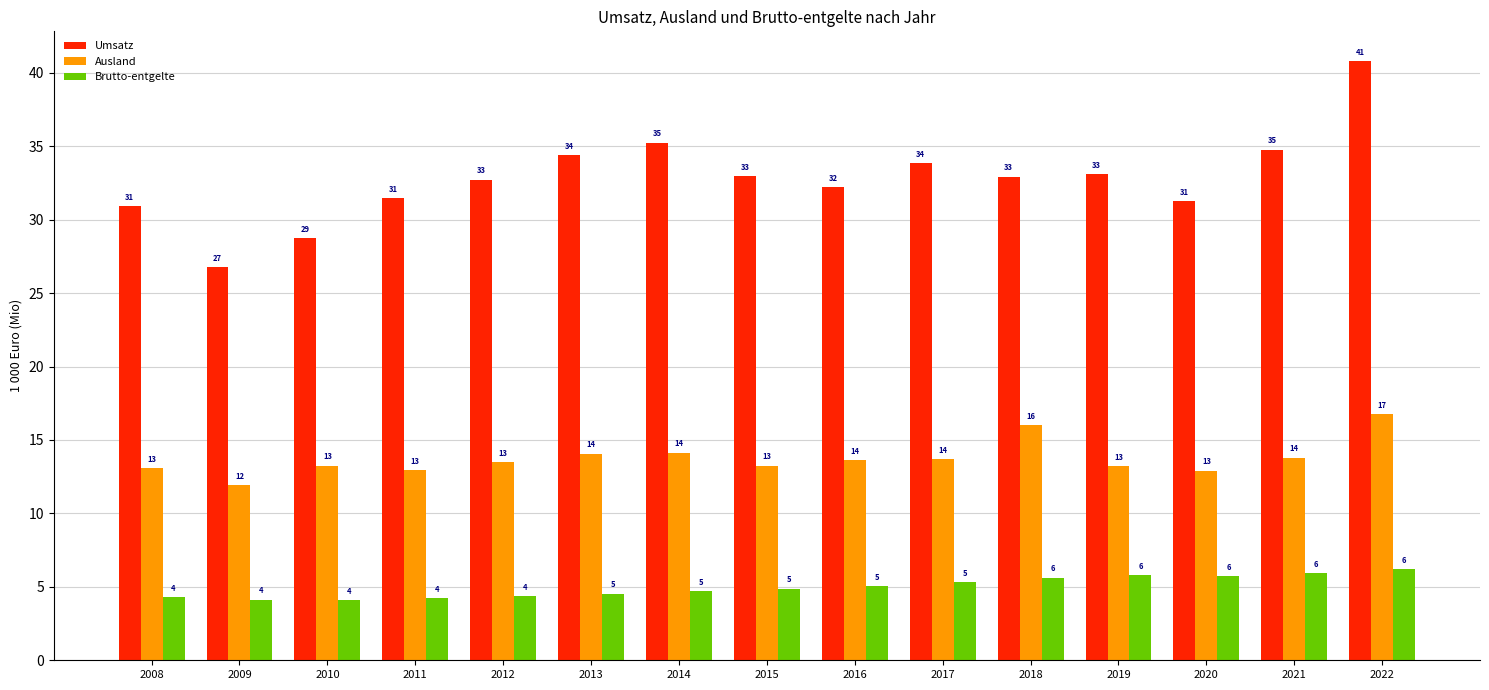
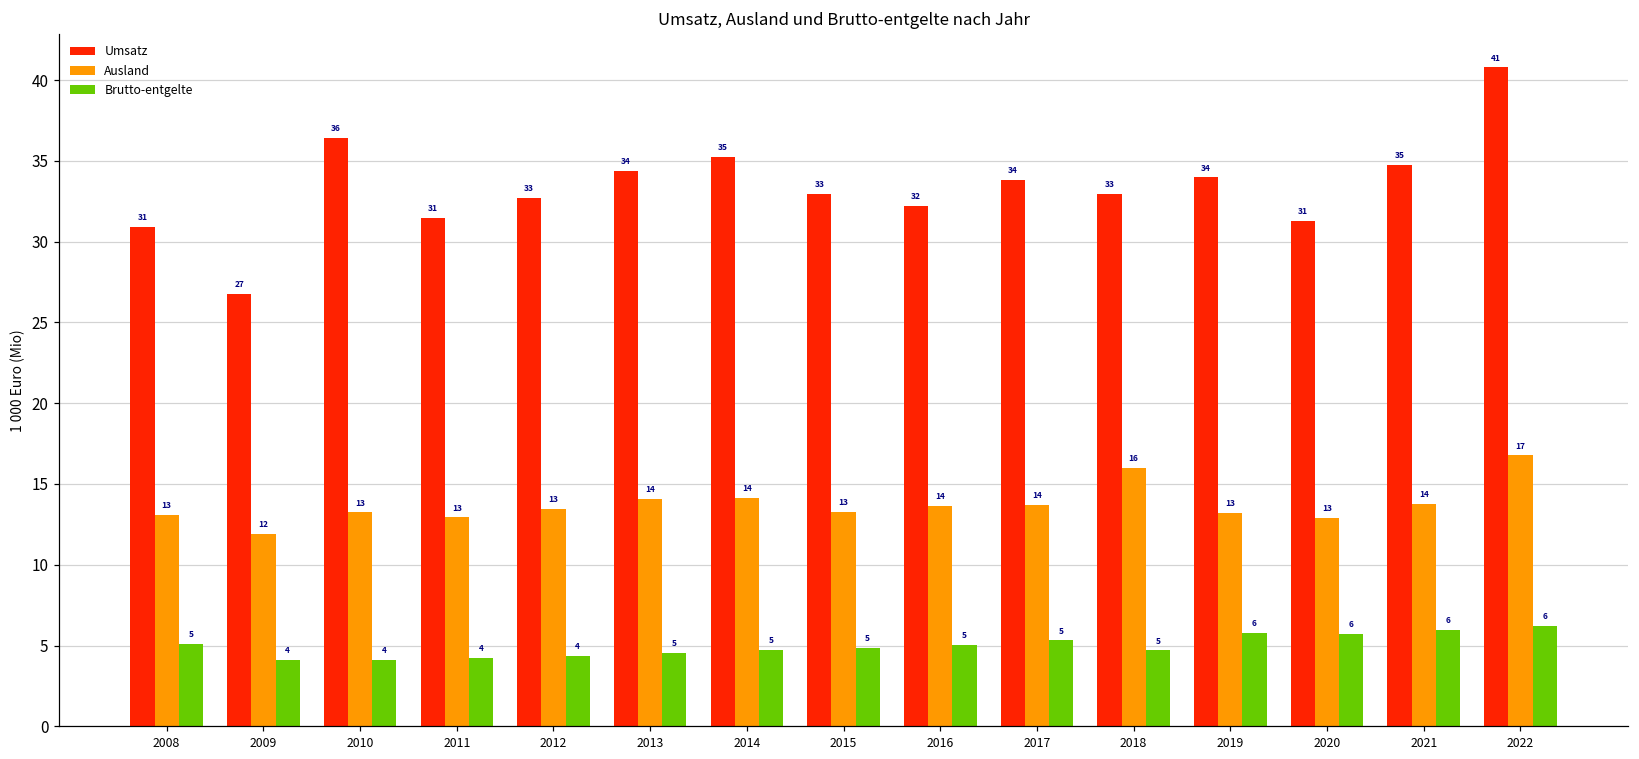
  {
    "Umsatz": {
      "2008": 31,
      "2009": 27,
-     "2010": 29,
+     "2010": 36,
      "2011": 31,
      "2012": 33,
      "2013": 34,
      "2014": 35,
      "2015": 33,
      "2016": 32,
      "2017": 34,
      "2018": 33,
-     "2019": 33,
+     "2019": 34,
      "2020": 31,
      "2021": 35,
      "2022": 41
    },
    "Ausland": {
      "2008": 13,
      "2009": 12,
      "2010": 13,
      "2011": 13,
      "2012": 13,
      "2013": 14,
      "2014": 14,
      "2015": 13,
      "2016": 14,
      "2017": 14,
      "2018": 16,
      "2019": 13,
      "2020": 13,
      "2021": 14,
      "2022": 17
    },
    "Brutto-entgelte": {
-     "2008": 4,
+     "2008": 5,
      "2009": 4,
      "2010": 4,
      "2011": 4,
      "2012": 4,
      "2013": 5,
      "2014": 5,
      "2015": 5,
      "2016": 5,
      "2017": 5,
-     "2018": 6,
+     "2018": 5,
      "2019": 6,
      "2020": 6,
      "2021": 6,
      "2022": 6
    }
  }
